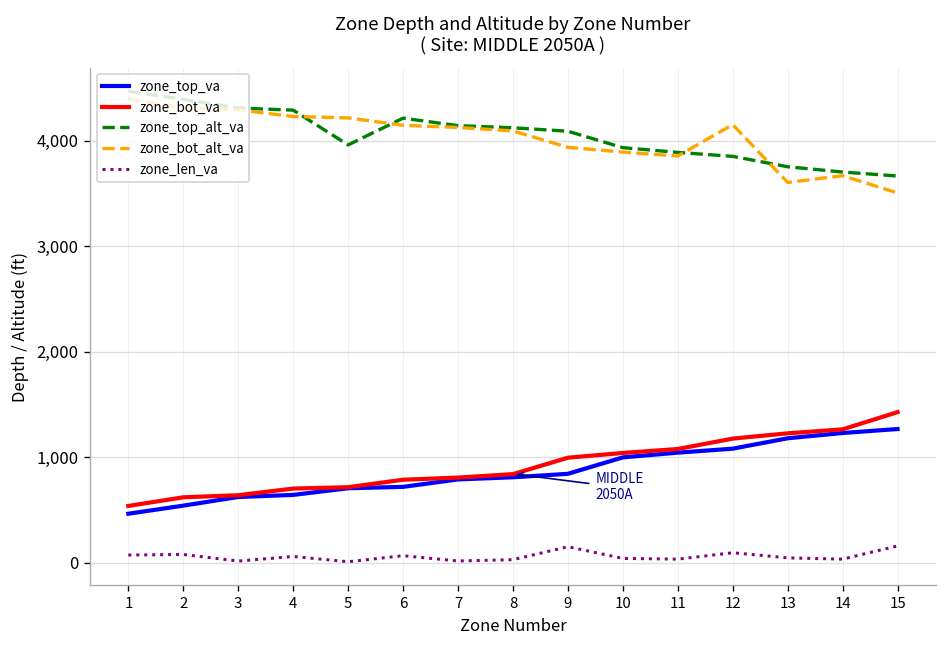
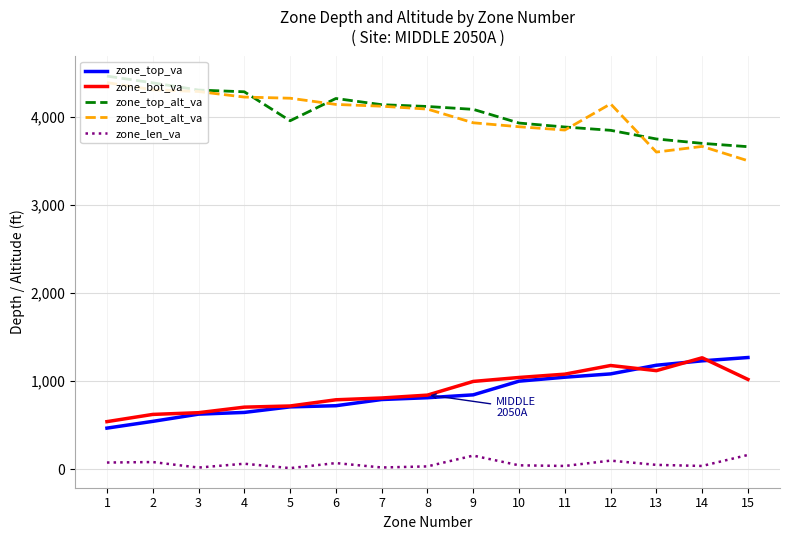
  {
    "zone_top_va": {
      "1": "500",
      "2": "500",
      "4": "600",
      "6": "700",
      "8": "800",
      "10": "1,000",
      "11": "1,000",
      "12": "1,100",
      "13": "1,200",
      "14": "1,200",
      "15": "1,300"
    },
    "zone_bot_va": {
      "1": "500",
      "2": "600",
      "4": "700",
      "6": "800",
      "8": "800",
      "9": "1,000",
      "10": "1,000",
      "11": "1,100",
      "12": "1,200",
-     "13": "1,200",
+     "13": "1,100",
      "14": "1,300",
-     "15": "1,400"
+     "15": "1,000"
    },
    "zone_top_alt_va": {
      "4": "4,300",
      "5": "4,000",
      "6": "4,200",
      "8": "4,100",
      "9": "4,100",
      "10": "3,900",
      "11": "3,900",
      "12": "3,900",
      "13": "3,800",
      "14": "3,700",
      "15": "3,700"
    },
    "zone_bot_alt_va": {
      "4": "4,200",
      "5": "4,200",
      "6": "4,100",
      "8": "4,100",
      "9": "3,900",
      "10": "3,900",
      "11": "3,900",
      "12": "4,200",
      "13": "3,600",
      "14": "3,700",
      "15": "3,500"
    },
    "zone_len_va": {
      "1": "100",
      "2": "100",
      "3": "0",
      "4": "100",
      "5": "0",
      "6": "100",
      "7": "0",
      "8": "0",
      "9": "200",
      "10": "0",
      "11": "0",
      "12": "100",
      "13": "0",
      "14": "0",
      "15": "200"
    }
  }
